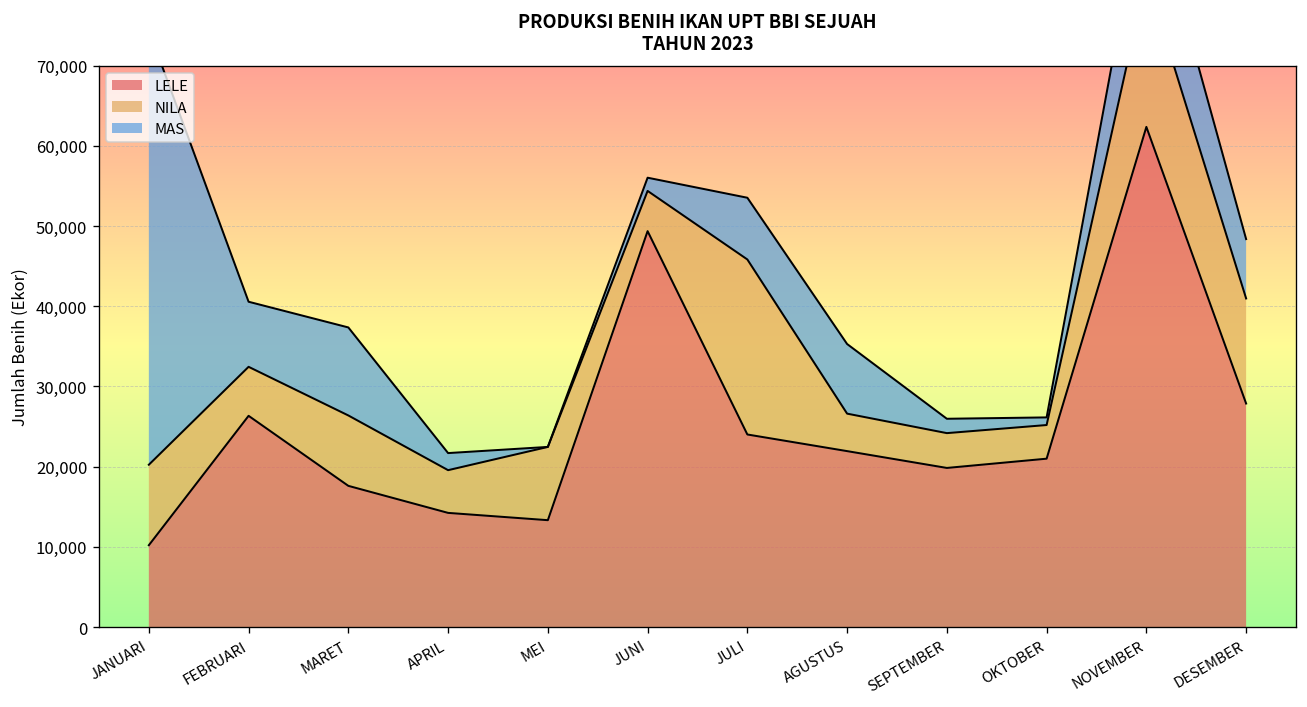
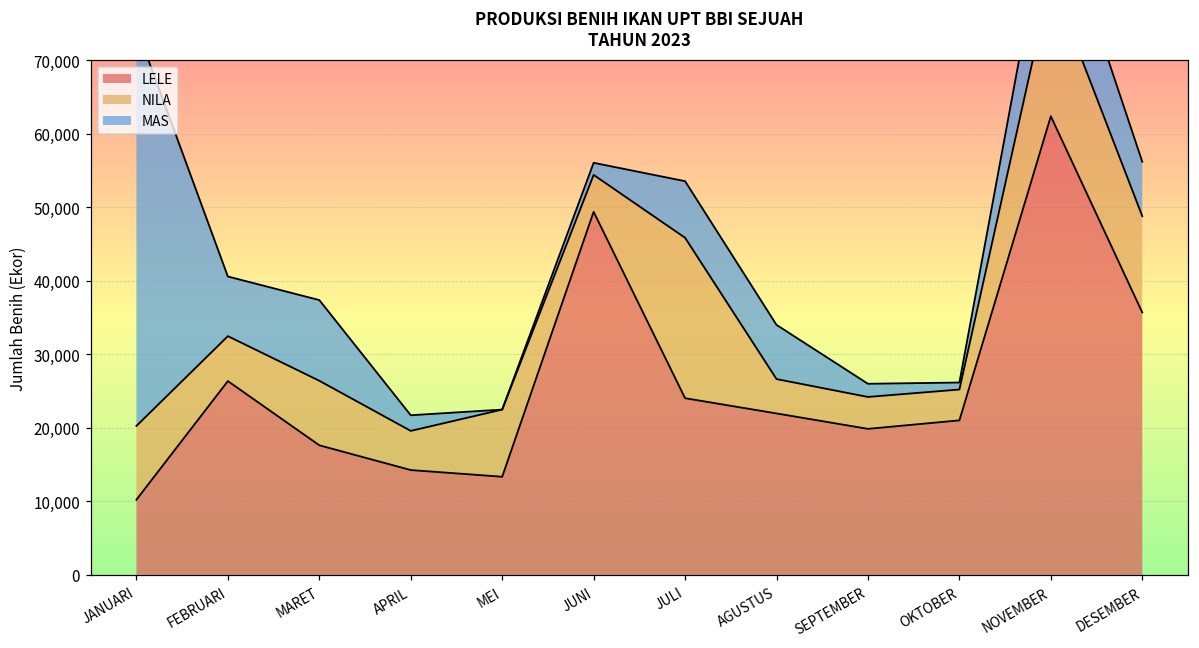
  {
    "LELE": {
      "JANUARI": "10,000",
      "FEBRUARI": "26,000",
      "MARET": "18,000",
      "APRIL": "14,000",
      "MEI": "13,000",
      "JUNI": "49,000",
      "JULI": "24,000",
      "AGUSTUS": "22,000",
      "SEPTEMBER": "20,000",
      "OKTOBER": "21,000",
      "NOVEMBER": "62,000",
-     "DESEMBER": "28,000"
+     "DESEMBER": "36,000"
    },
    "NILA": {
      "JANUARI": "10,000",
      "FEBRUARI": "6,000",
      "MARET": "9,000",
      "APRIL": "5,000",
      "JUNI": "5,000",
      "JULI": "22,000",
      "AGUSTUS": "5,000",
      "SEPTEMBER": "4,000",
      "OKTOBER": "4,000",
      "DESEMBER": "13,000"
    },
    "MAS": {
      "FEBRUARI": "8,000",
      "MARET": "11,000",
      "APRIL": "2,000",
      "JUNI": "2,000",
      "JULI": "8,000",
-     "AGUSTUS": "9,000",
+     "AGUSTUS": "7,000",
      "SEPTEMBER": "2,000",
      "OKTOBER": "1,000",
      "DESEMBER": "7,000"
    }
  }
